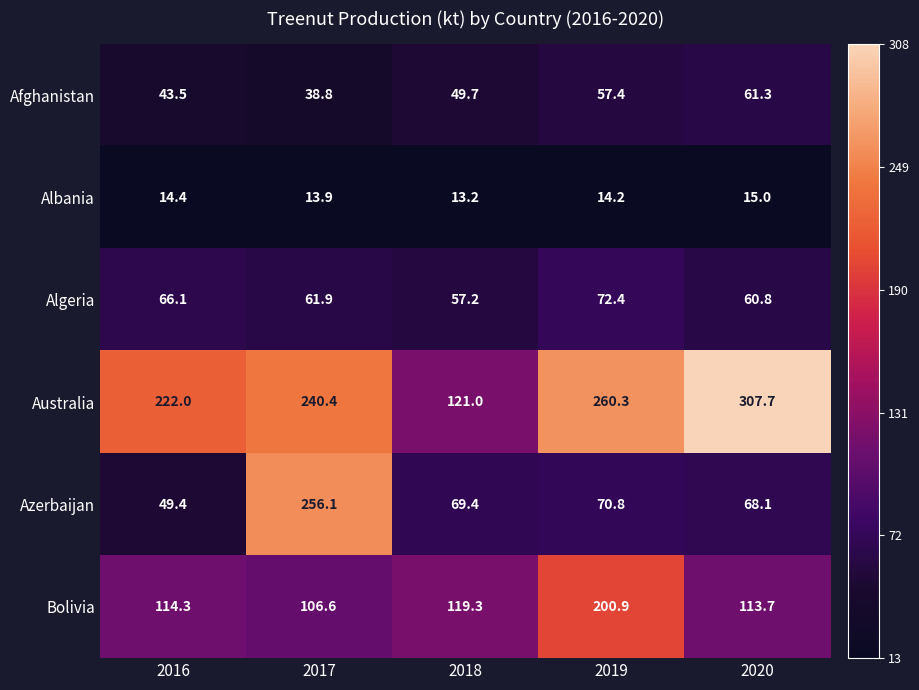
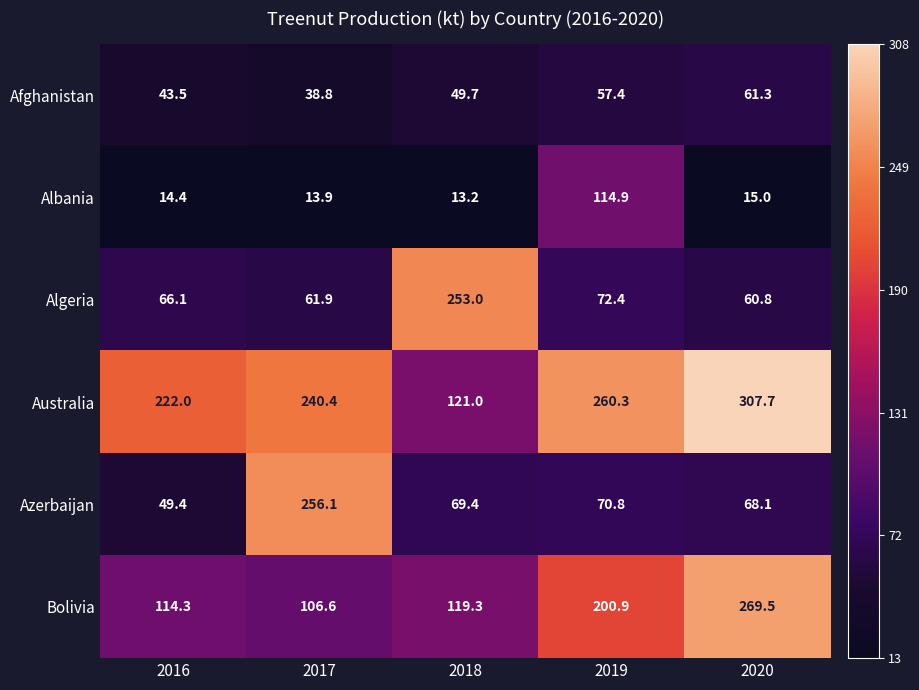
  {
    "Afghanistan": {
      "2016": 43.5,
      "2017": 38.8,
      "2018": 49.7,
      "2019": 57.4,
      "2020": 61.3
    },
    "Albania": {
      "2016": 14.4,
      "2017": 13.9,
      "2018": 13.2,
-     "2019": 14.2,
+     "2019": 114.9,
      "2020": 15.0
    },
    "Algeria": {
      "2016": 66.1,
      "2017": 61.9,
-     "2018": 57.2,
+     "2018": 253.0,
      "2019": 72.4,
      "2020": 60.8
    },
    "Australia": {
      "2016": 222.0,
      "2017": 240.4,
      "2018": 121.0,
      "2019": 260.3,
      "2020": 307.7
    },
    "Azerbaijan": {
      "2016": 49.4,
      "2017": 256.1,
      "2018": 69.4,
      "2019": 70.8,
      "2020": 68.1
    },
    "Bolivia": {
      "2016": 114.3,
      "2017": 106.6,
      "2018": 119.3,
      "2019": 200.9,
-     "2020": 113.7
+     "2020": 269.5
    }
  }
